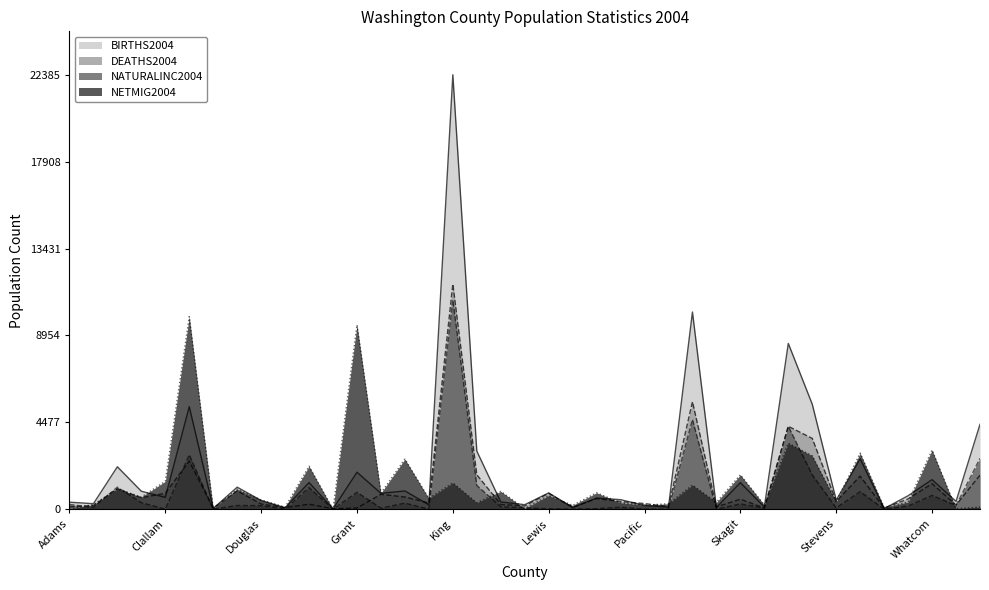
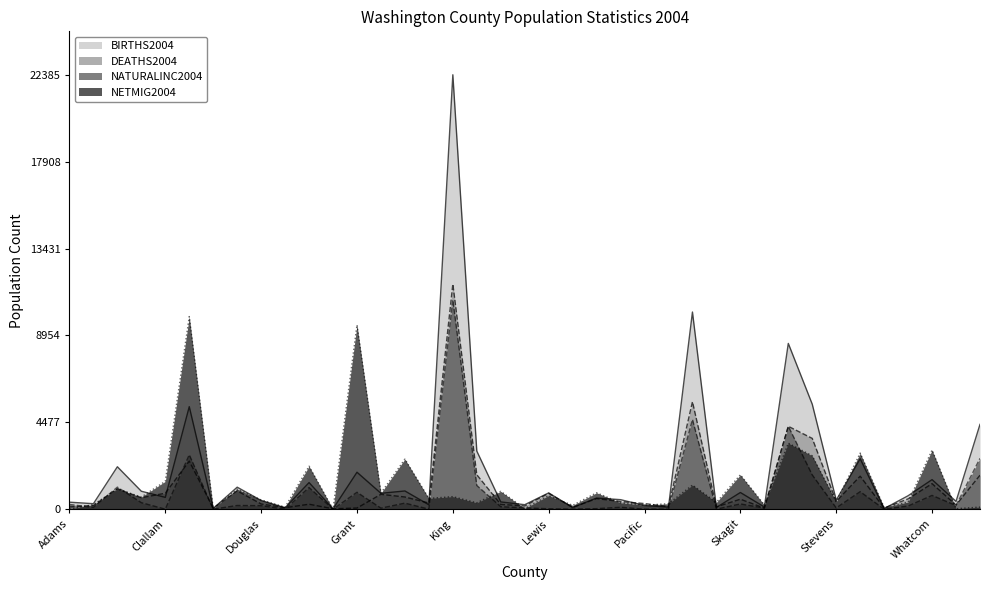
  {
    "BIRTHS2004": {
      "Clallam": 600,
      "Grant": 1900,
      "King": 22400,
-     "Skagit": 1400,
+     "Skagit": 900,
      "Whatcom": 1500
    },
    "DEATHS2004": {
      "Clallam": 800,
      "Grant": 100,
      "King": 11600,
      "Skagit": 500,
      "Whatcom": 1300
    },
    "NATURALINC2004": {
      "Clallam": 0,
      "Grant": 900,
      "King": 10800,
      "Lewis": 0,
      "Pacific": 0,
      "Skagit": 300,
      "Stevens": 100,
      "Whatcom": 700
    },
    "NETMIG2004": {
      "Clallam": 1400,
      "Grant": 9500,
-     "King": 1400,
+     "King": 600,
      "Skagit": 1800,
      "Whatcom": 3000
    }
  }
